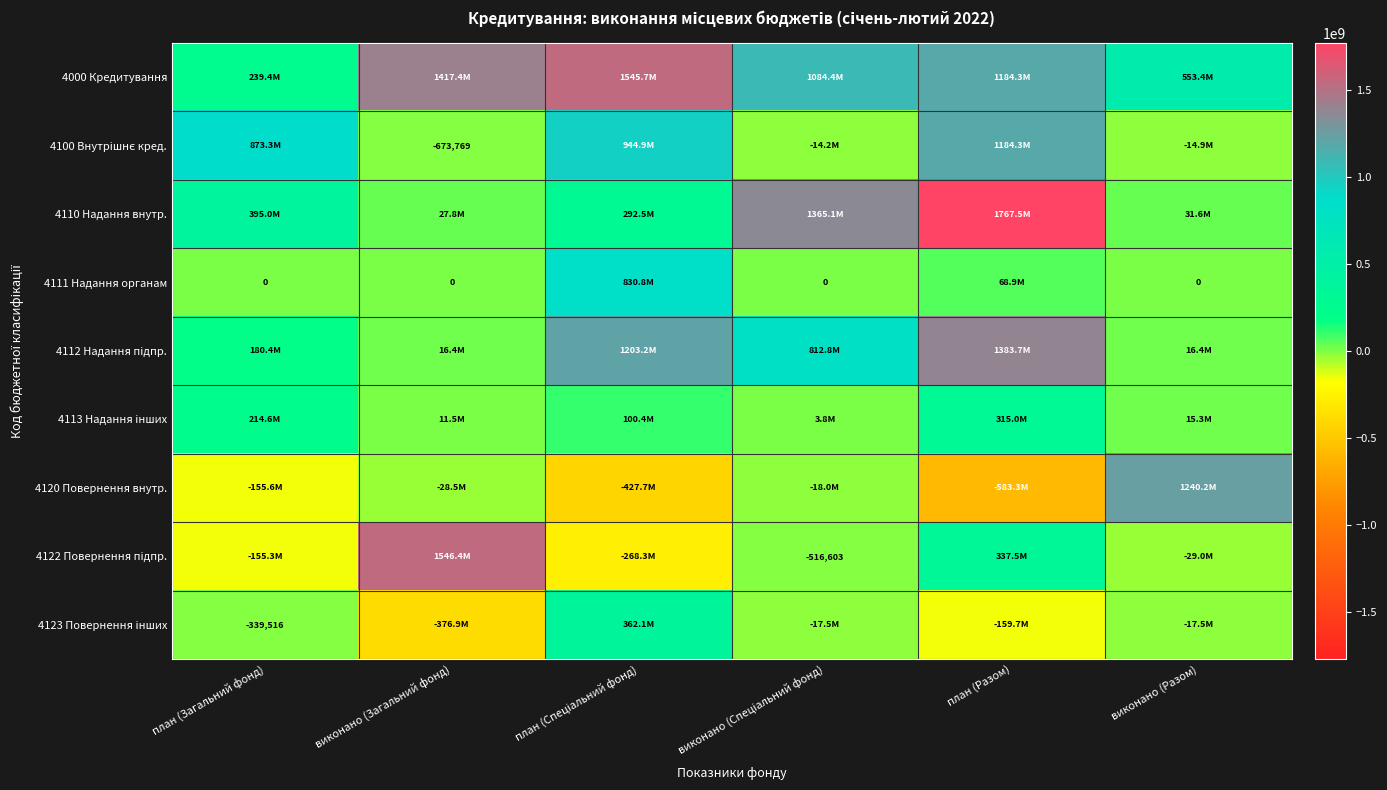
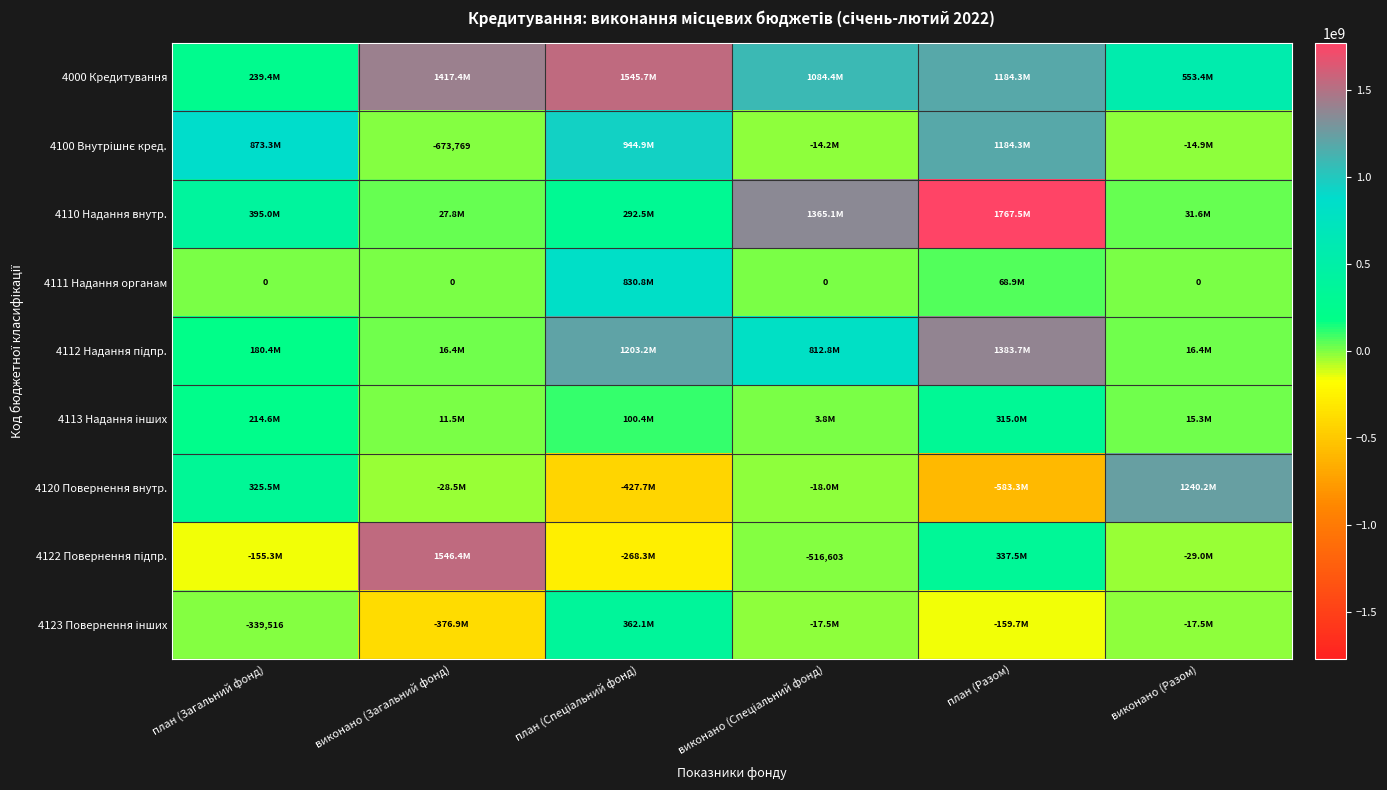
  {
    "4000 Кредитування": {
      "план (Загальний фонд)": "239.4M",
      "виконано (Загальний фонд)": "1417.4M",
      "план (Спеціальний фонд)": "1545.7M",
      "виконано (Спеціальний фонд)": "1084.4M",
      "план (Разом)": "1184.3M",
      "виконано (Разом)": "553.4M"
    },
    "4100 Внутрішнє кред.": {
      "план (Загальний фонд)": "873.3M",
      "виконано (Загальний фонд)": "-673,769",
      "план (Спеціальний фонд)": "944.9M",
      "виконано (Спеціальний фонд)": "-14.2M",
      "план (Разом)": "1184.3M",
      "виконано (Разом)": "-14.9M"
    },
    "4110 Надання внутр.": {
      "план (Загальний фонд)": "395.0M",
      "виконано (Загальний фонд)": "27.8M",
      "план (Спеціальний фонд)": "292.5M",
      "виконано (Спеціальний фонд)": "1365.1M",
      "план (Разом)": "1767.5M",
      "виконано (Разом)": "31.6M"
    },
    "4111 Надання органам": {
      "план (Загальний фонд)": "0",
      "виконано (Загальний фонд)": "0",
      "план (Спеціальний фонд)": "830.8M",
      "виконано (Спеціальний фонд)": "0",
      "план (Разом)": "68.9M",
      "виконано (Разом)": "0"
    },
    "4112 Надання підпр.": {
      "план (Загальний фонд)": "180.4M",
      "виконано (Загальний фонд)": "16.4M",
      "план (Спеціальний фонд)": "1203.2M",
      "виконано (Спеціальний фонд)": "812.8M",
      "план (Разом)": "1383.7M",
      "виконано (Разом)": "16.4M"
    },
    "4113 Надання інших": {
      "план (Загальний фонд)": "214.6M",
      "виконано (Загальний фонд)": "11.5M",
      "план (Спеціальний фонд)": "100.4M",
      "виконано (Спеціальний фонд)": "3.8M",
      "план (Разом)": "315.0M",
      "виконано (Разом)": "15.3M"
    },
    "4120 Повернення внутр.": {
-     "план (Загальний фонд)": "-155.6M",
+     "план (Загальний фонд)": "325.5M",
      "виконано (Загальний фонд)": "-28.5M",
      "план (Спеціальний фонд)": "-427.7M",
      "виконано (Спеціальний фонд)": "-18.0M",
      "план (Разом)": "-583.3M",
      "виконано (Разом)": "1240.2M"
    },
    "4122 Повернення підпр.": {
      "план (Загальний фонд)": "-155.3M",
      "виконано (Загальний фонд)": "1546.4M",
      "план (Спеціальний фонд)": "-268.3M",
      "виконано (Спеціальний фонд)": "-516,603",
      "план (Разом)": "337.5M",
      "виконано (Разом)": "-29.0M"
    },
    "4123 Повернення інших": {
      "план (Загальний фонд)": "-339,516",
      "виконано (Загальний фонд)": "-376.9M",
      "план (Спеціальний фонд)": "362.1M",
      "виконано (Спеціальний фонд)": "-17.5M",
      "план (Разом)": "-159.7M",
      "виконано (Разом)": "-17.5M"
    }
  }
